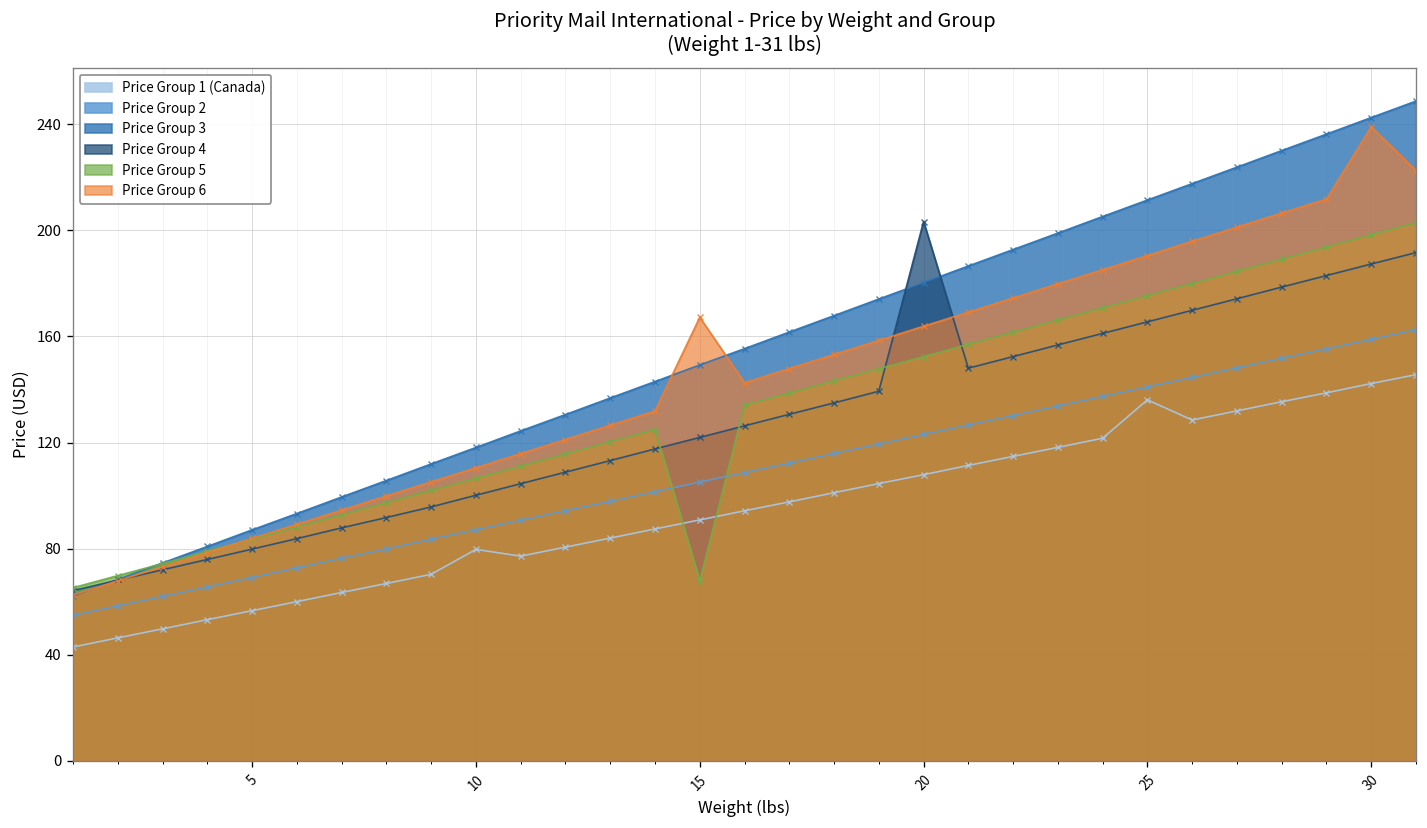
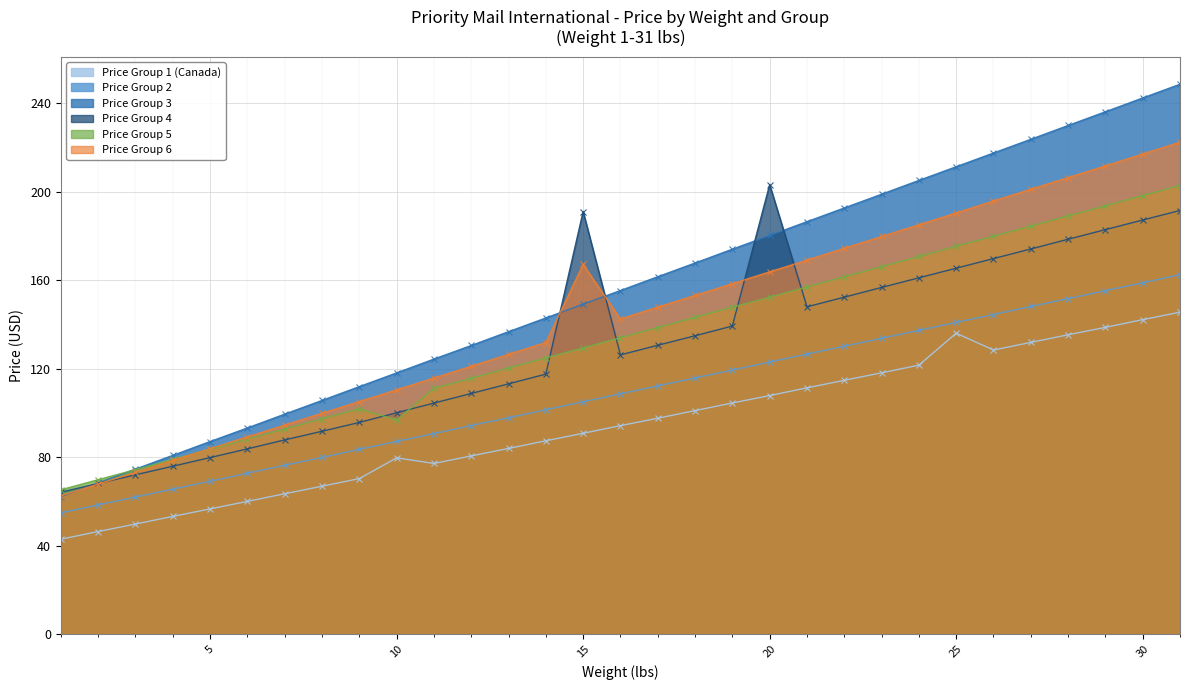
  {
    "Price Group 1 (Canada)": {
      "5": 57,
      "10": 80,
      "15": 91,
      "20": 108,
      "25": 136,
      "30": 142
    },
    "Price Group 2": {
      "5": 69,
      "10": 87,
      "15": 105,
      "20": 123,
      "25": 141,
      "30": 159
    },
    "Price Group 3": {
      "5": 87,
      "10": 118,
      "15": 149,
      "20": 180,
      "25": 211,
      "30": 243
    },
    "Price Group 4": {
      "5": 80,
      "10": 100,
-     "15": 122,
+     "15": 191,
      "20": 203,
      "25": 166,
      "30": 187
    },
    "Price Group 5": {
-     "10": 107,
-     "15": 68,
+     "10": 97,
+     "15": 129,
      "20": 152,
      "25": 175,
      "30": 198
    },
    "Price Group 6": {
      "10": 111,
      "15": 167,
      "20": 164,
      "25": 191,
-     "30": 239
+     "30": 217
    }
  }
